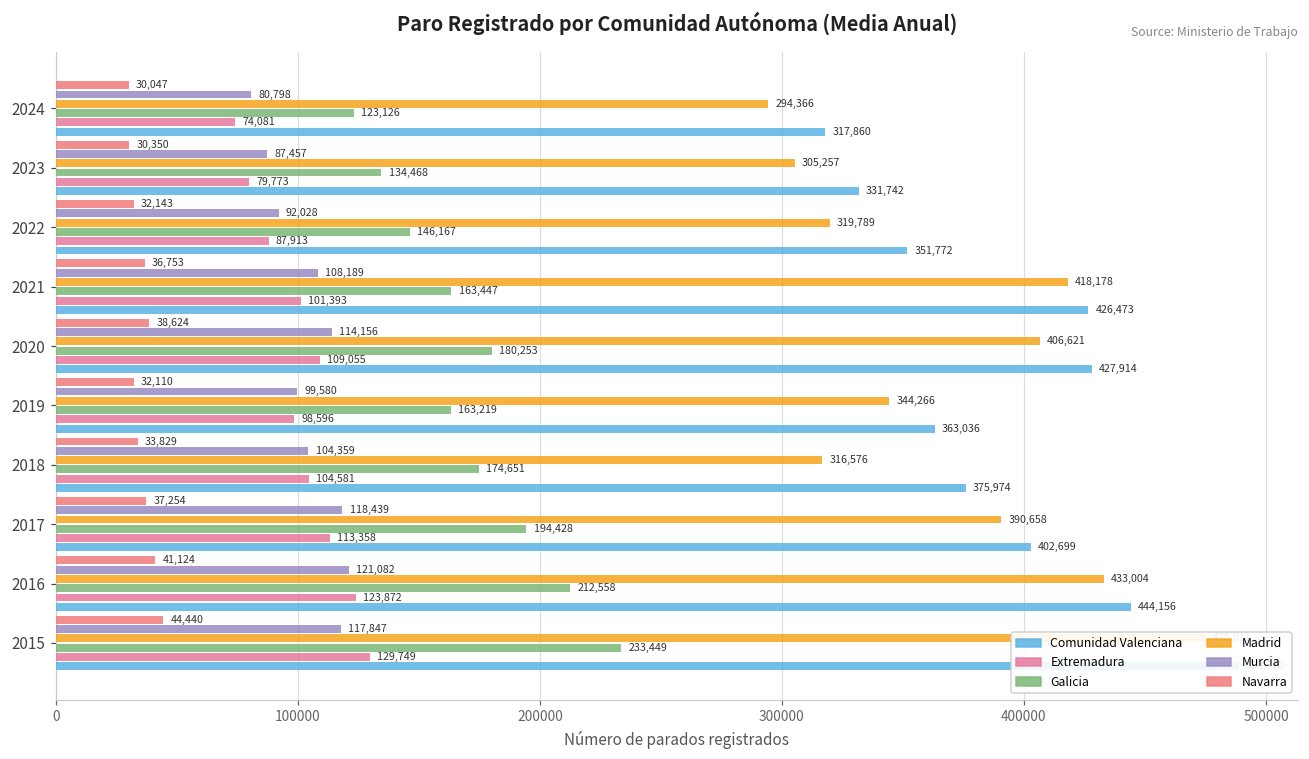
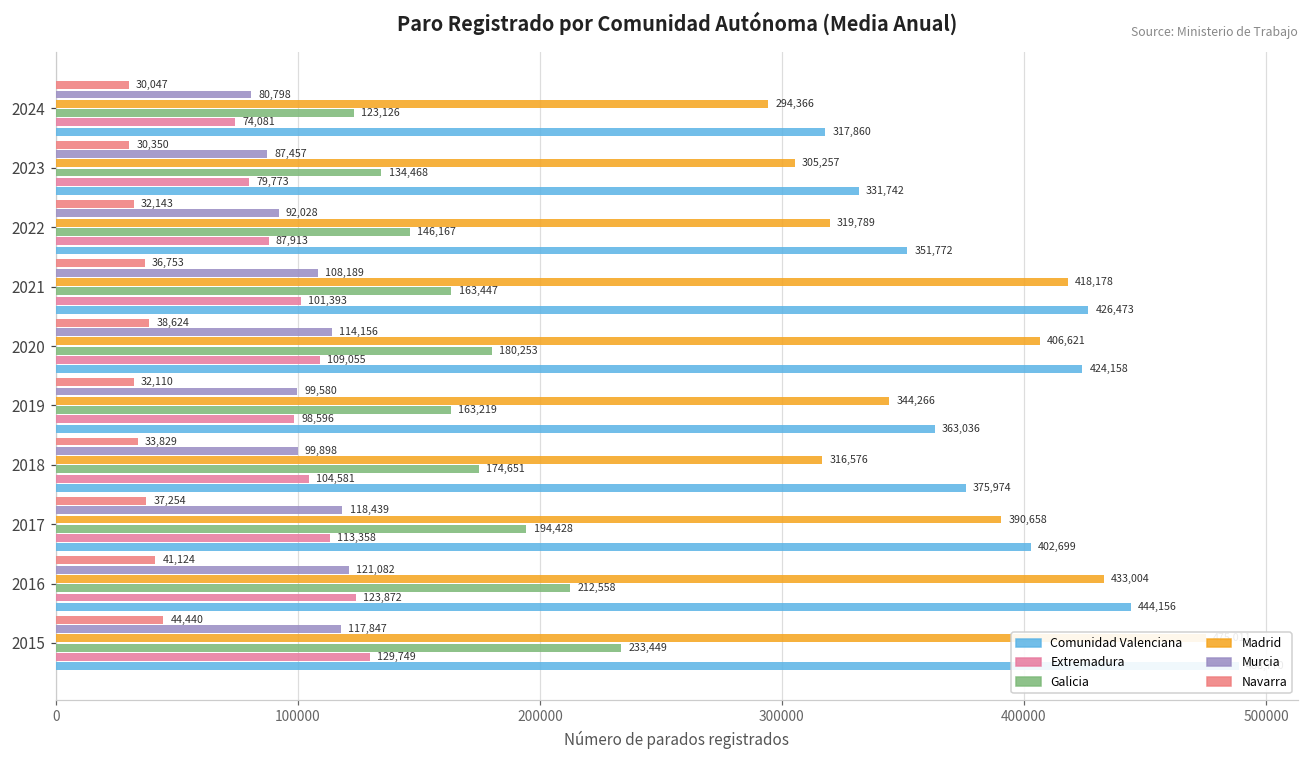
  {
    "Comunidad Valenciana": {
      "2024": "317,860",
      "2023": "331,742",
      "2022": "351,772",
      "2021": "426,473",
-     "2020": "427,914",
+     "2020": "424,158",
      "2019": "363,036",
      "2018": "375,974",
      "2017": "402,699",
      "2016": "444,156"
    },
    "Galicia": {
      "2024": "123,126",
      "2023": "134,468",
      "2022": "146,167",
      "2021": "163,447",
      "2020": "180,253",
      "2019": "163,219",
      "2018": "174,651",
      "2017": "194,428",
      "2016": "212,558",
      "2015": "233,449"
    },
    "Madrid": {
      "2024": "294,366",
      "2023": "305,257",
      "2022": "319,789",
      "2021": "418,178",
      "2020": "406,621",
      "2019": "344,266",
      "2018": "316,576",
      "2017": "390,658",
      "2016": "433,004"
    },
    "Murcia": {
      "2024": "80,798",
      "2023": "87,457",
      "2022": "92,028",
      "2021": "108,189",
      "2020": "114,156",
      "2019": "99,580",
-     "2018": "104,359",
+     "2018": "99,898",
      "2017": "118,439",
      "2016": "121,082",
      "2015": "117,847"
    }
  }
